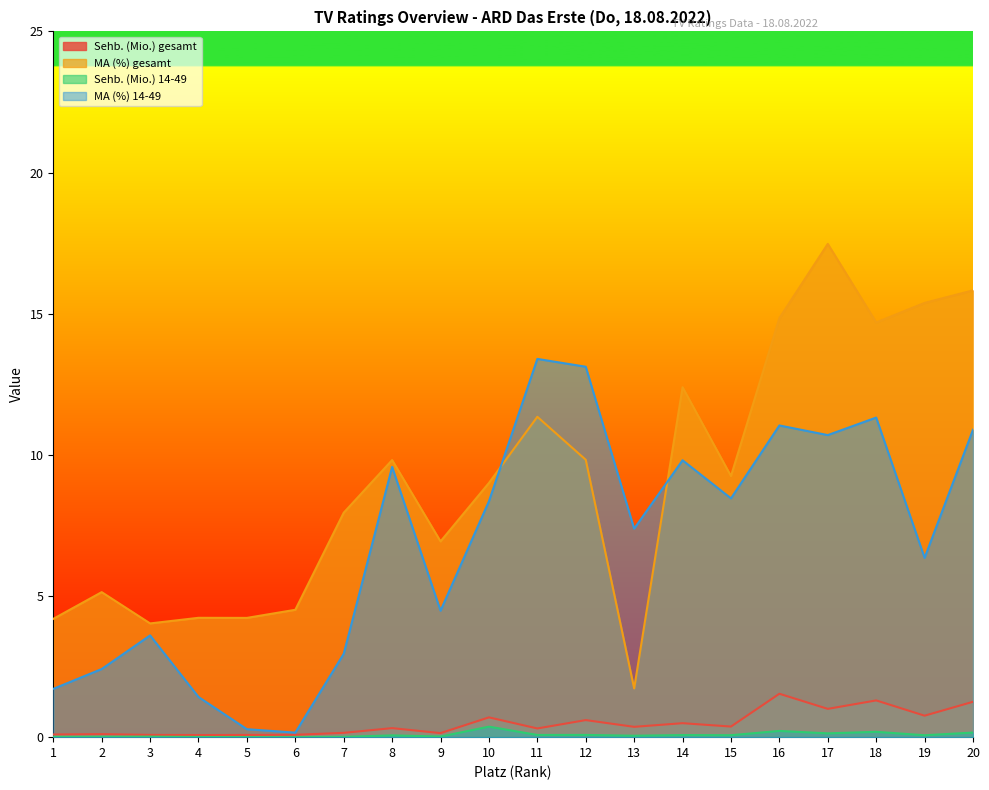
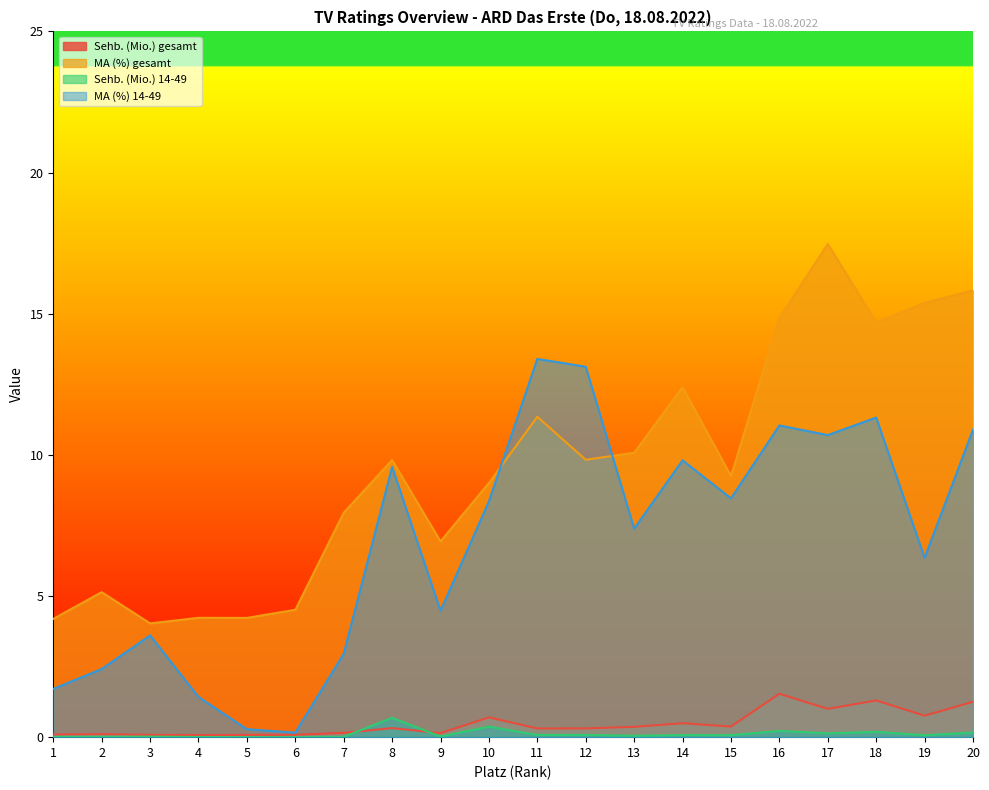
  {
    "Sehb. (Mio.) gesamt": {
      "2": 0.1,
      "7": 0.2,
      "8": 0.3,
      "9": 0.1,
      "10": 0.7,
      "11": 0.3,
-     "12": 0.6,
+     "12": 0.3,
      "13": 0.4,
      "14": 0.5,
      "15": 0.4,
      "16": 1.5,
      "17": 1.0,
      "18": 1.3,
      "19": 0.8,
      "20": 1.3
    },
    "MA (%) gesamt": {
      "1": 4.2,
      "2": 5.1,
      "3": 4.0,
      "4": 4.2,
      "5": 4.2,
      "6": 4.5,
      "7": 8.0,
      "8": 9.8,
      "9": 6.9,
      "10": 9.0,
      "11": 11.3,
      "12": 9.8,
-     "13": 1.7,
+     "13": 10.1,
      "14": 12.4,
      "15": 9.2,
      "16": 14.8,
      "17": 17.5,
      "18": 14.7,
      "19": 15.4,
      "20": 15.8
    },
    "Sehb. (Mio.) 14-49": {
      "2": 0.0,
      "7": 0.0,
-     "8": 0.1,
+     "8": 0.7,
      "9": 0.0,
      "10": 0.4,
      "11": 0.1,
      "12": 0.1,
      "13": 0.1,
      "14": 0.1,
      "15": 0.1,
      "16": 0.2,
      "17": 0.1,
      "18": 0.2,
      "19": 0.1,
      "20": 0.2
    },
    "MA (%) 14-49": {
      "1": 1.7,
      "2": 2.4,
      "3": 3.6,
      "4": 1.4,
      "5": 0.3,
      "7": 3.0,
      "8": 9.6,
      "9": 4.5,
      "10": 8.4,
      "11": 13.4,
      "12": 13.1,
      "13": 7.4,
      "14": 9.8,
      "15": 8.5,
      "16": 11.0,
      "17": 10.7,
      "18": 11.3,
      "19": 6.4,
      "20": 10.9
    }
  }
